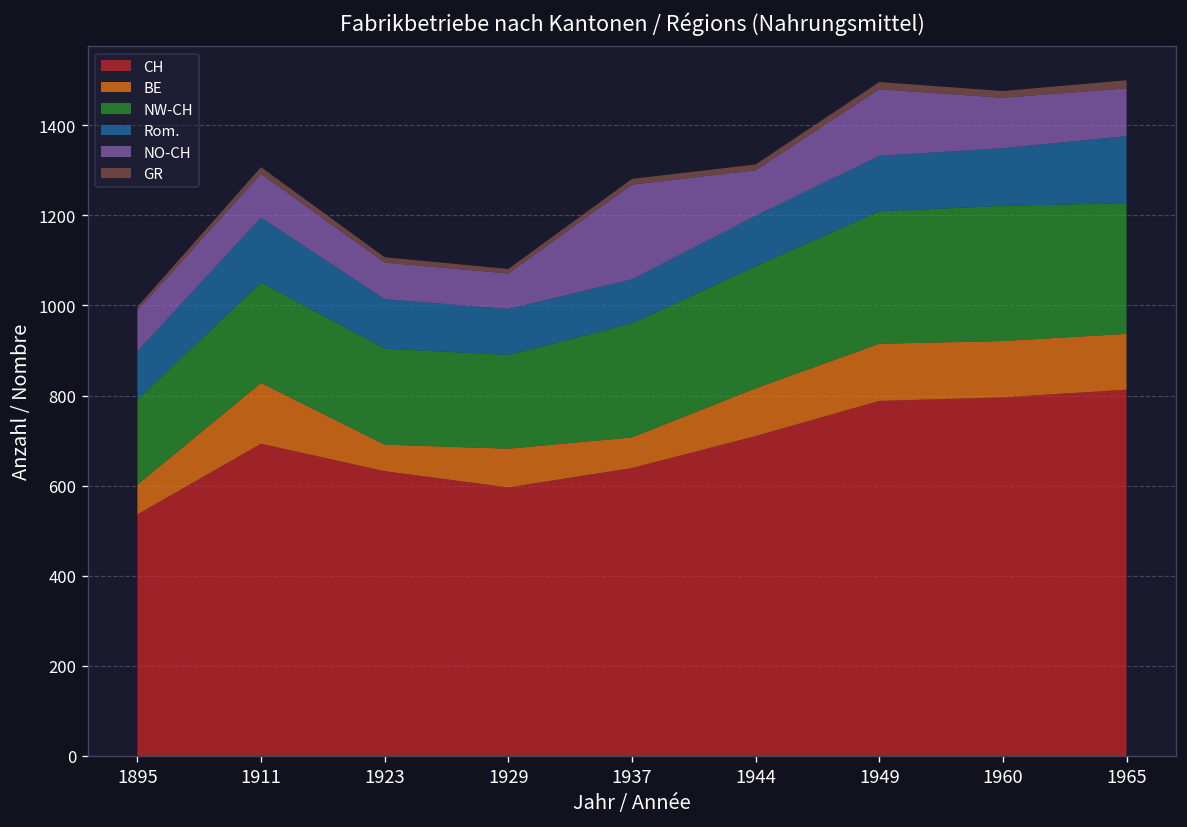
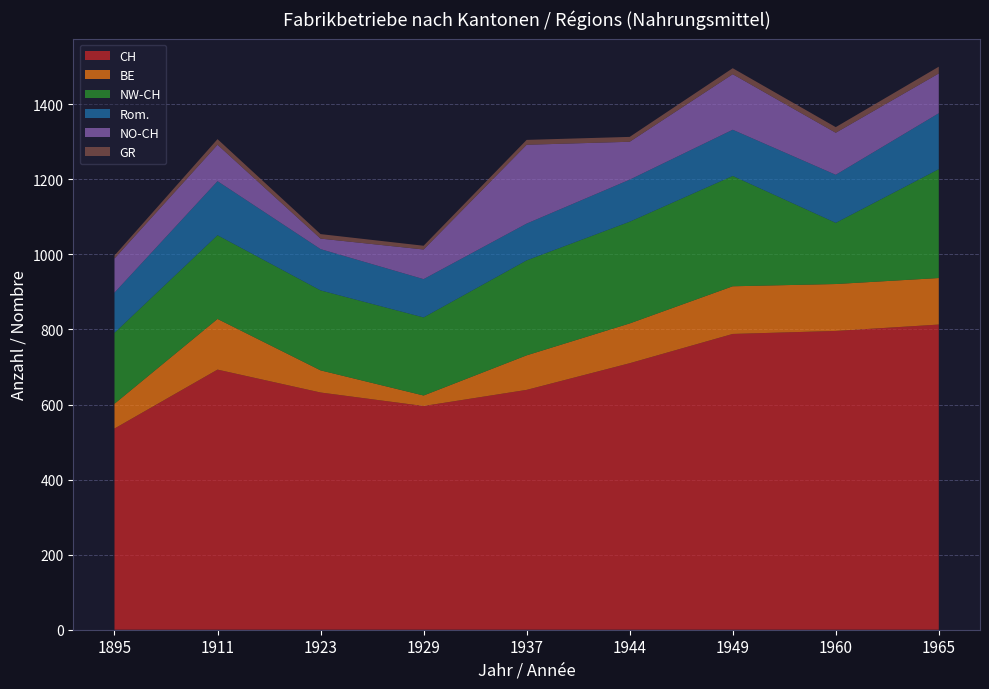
  {
    "CH": {
      "1895": 540,
      "1911": 690,
      "1923": 630,
      "1929": 600,
      "1937": 640,
      "1944": 710,
      "1949": 790,
      "1960": 800,
      "1965": 810
    },
    "BE": {
      "1895": 70,
      "1911": 140,
      "1923": 60,
-     "1929": 90,
-     "1937": 70,
+     "1929": 30,
+     "1937": 90,
      "1944": 110,
      "1949": 130,
      "1960": 130,
      "1965": 120
    },
    "NW-CH": {
      "1895": 190,
      "1911": 220,
      "1923": 210,
      "1929": 210,
      "1937": 250,
      "1944": 270,
      "1949": 290,
-     "1960": 300,
+     "1960": 160,
      "1965": 290
    },
    "Rom.": {
      "1895": 110,
      "1911": 140,
      "1923": 110,
      "1929": 100,
      "1937": 100,
      "1944": 110,
      "1949": 120,
      "1960": 130,
      "1965": 150
    },
    "NO-CH": {
      "1895": 90,
      "1911": 100,
-     "1923": 80,
+     "1923": 30,
      "1929": 80,
      "1937": 210,
      "1944": 100,
      "1949": 150,
      "1960": 110,
      "1965": 110
    },
    "GR": {
      "1895": 10,
      "1911": 20,
      "1923": 10,
      "1929": 10,
      "1937": 10,
      "1944": 10,
      "1949": 20,
      "1960": 20,
      "1965": 20
    }
  }
